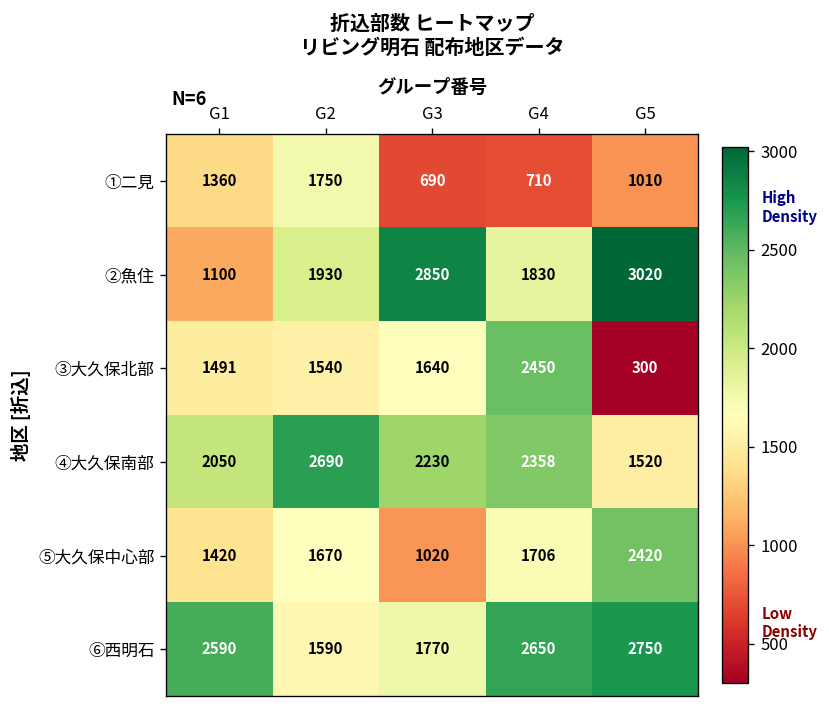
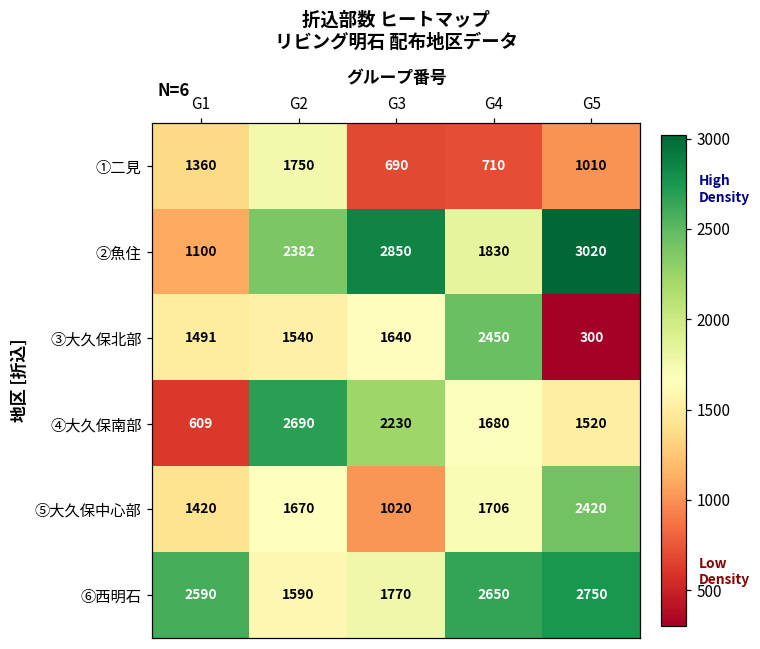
  {
    "①二見": {
      "G1": 1360,
      "G2": 1750,
      "G3": 690,
      "G4": 710,
      "G5": 1010
    },
    "②魚住": {
      "G1": 1100,
-     "G2": 1930,
+     "G2": 2382,
      "G3": 2850,
      "G4": 1830,
      "G5": 3020
    },
    "③大久保北部": {
      "G1": 1491,
      "G2": 1540,
      "G3": 1640,
      "G4": 2450,
      "G5": 300
    },
    "④大久保南部": {
-     "G1": 2050,
+     "G1": 609,
      "G2": 2690,
      "G3": 2230,
-     "G4": 2358,
+     "G4": 1680,
      "G5": 1520
    },
    "⑤大久保中心部": {
      "G1": 1420,
      "G2": 1670,
      "G3": 1020,
      "G4": 1706,
      "G5": 2420
    },
    "⑥西明石": {
      "G1": 2590,
      "G2": 1590,
      "G3": 1770,
      "G4": 2650,
      "G5": 2750
    }
  }
